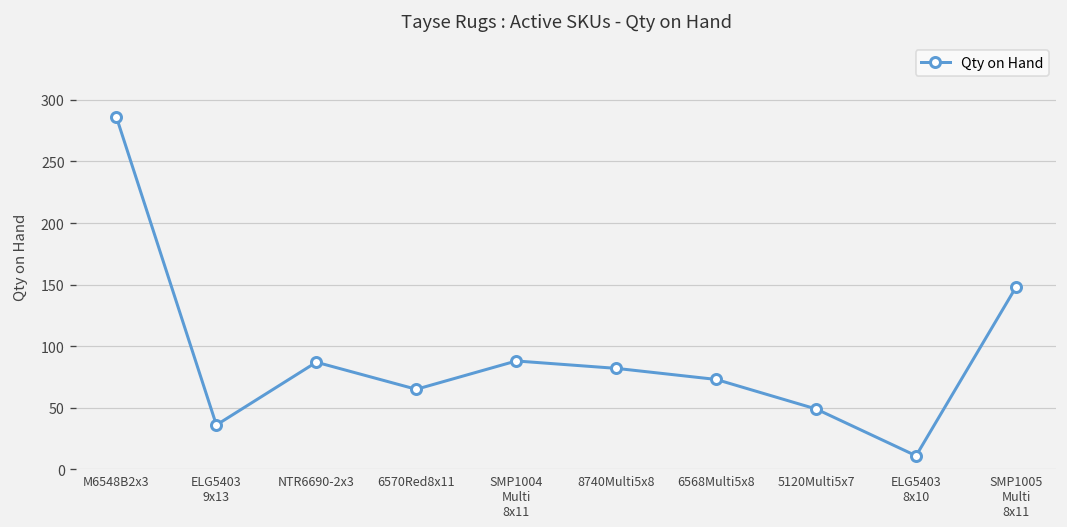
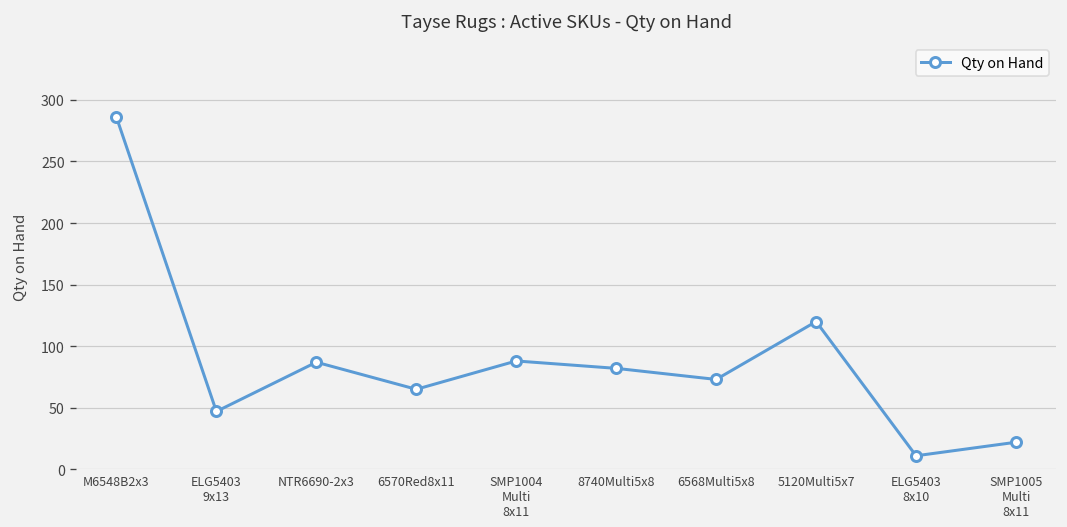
  {
    "M6548B2x3": 286,
-   "ELG5403 9x13": 36,
+   "ELG5403 9x13": 47,
    "NTR6690-2x3": 87,
    "6570Red8x11": 65,
    "SMP1004 Multi 8x11": 88,
    "8740Multi5x8": 82,
    "6568Multi5x8": 73,
-   "5120Multi5x7": 49,
+   "5120Multi5x7": 120,
    "ELG5403 8x10": 11,
-   "SMP1005 Multi 8x11": 148
+   "SMP1005 Multi 8x11": 22
  }
